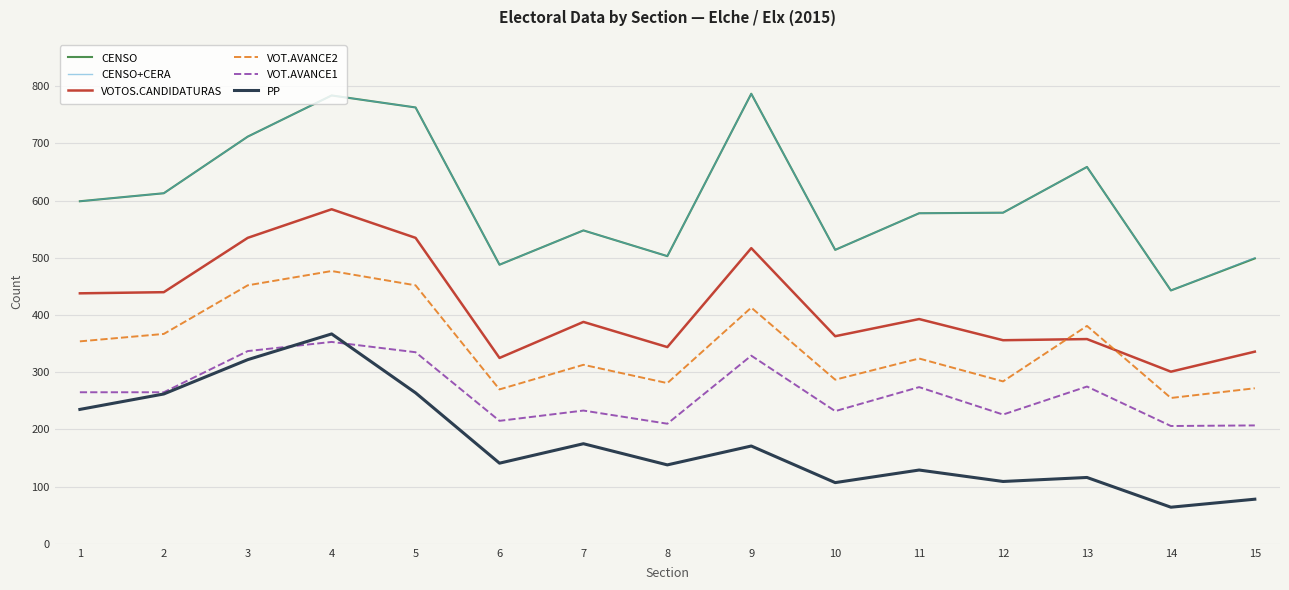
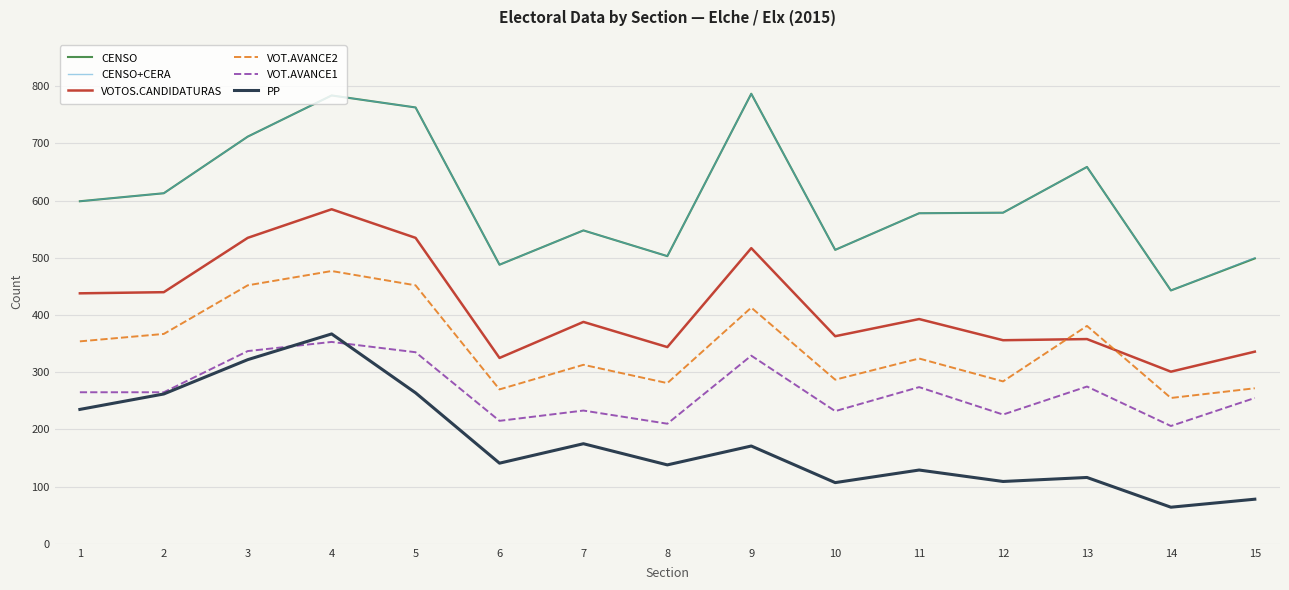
  {
    "CENSO+CERA": {
      "1": 600,
      "2": 610,
      "3": 710,
      "5": 760,
      "6": 490,
      "7": 550,
      "8": 500,
      "9": 790,
      "10": 510,
      "11": 580,
      "12": 580,
      "13": 660,
      "14": 440,
      "15": 500
    },
    "VOTOS.CANDIDATURAS": {
      "1": 440,
      "2": 440,
      "3": 540,
      "4": 590,
      "5": 540,
      "6": 330,
      "7": 390,
      "8": 340,
      "9": 520,
      "10": 360,
      "11": 390,
      "12": 360,
      "13": 360,
      "14": 300,
      "15": 340
    },
    "VOT.AVANCE2": {
      "1": 350,
      "2": 370,
      "3": 450,
      "4": 480,
      "5": 450,
      "6": 270,
      "7": 310,
      "8": 280,
      "9": 410,
      "10": 290,
      "11": 320,
      "12": 280,
      "13": 380,
      "14": 260,
      "15": 270
    },
    "VOT.AVANCE1": {
      "1": 270,
      "3": 340,
      "4": 350,
      "5": 340,
      "6": 220,
      "7": 230,
      "8": 210,
      "9": 330,
      "10": 230,
      "11": 270,
      "12": 230,
      "13": 280,
      "14": 210,
-     "15": 210
+     "15": 260
    },
    "PP": {
      "1": 240,
      "3": 320,
      "4": 370,
      "5": 260,
      "6": 140,
      "7": 180,
      "8": 140,
      "9": 170,
      "10": 110,
      "11": 130,
      "12": 110,
      "13": 120,
      "14": 60,
      "15": 80
    }
  }
